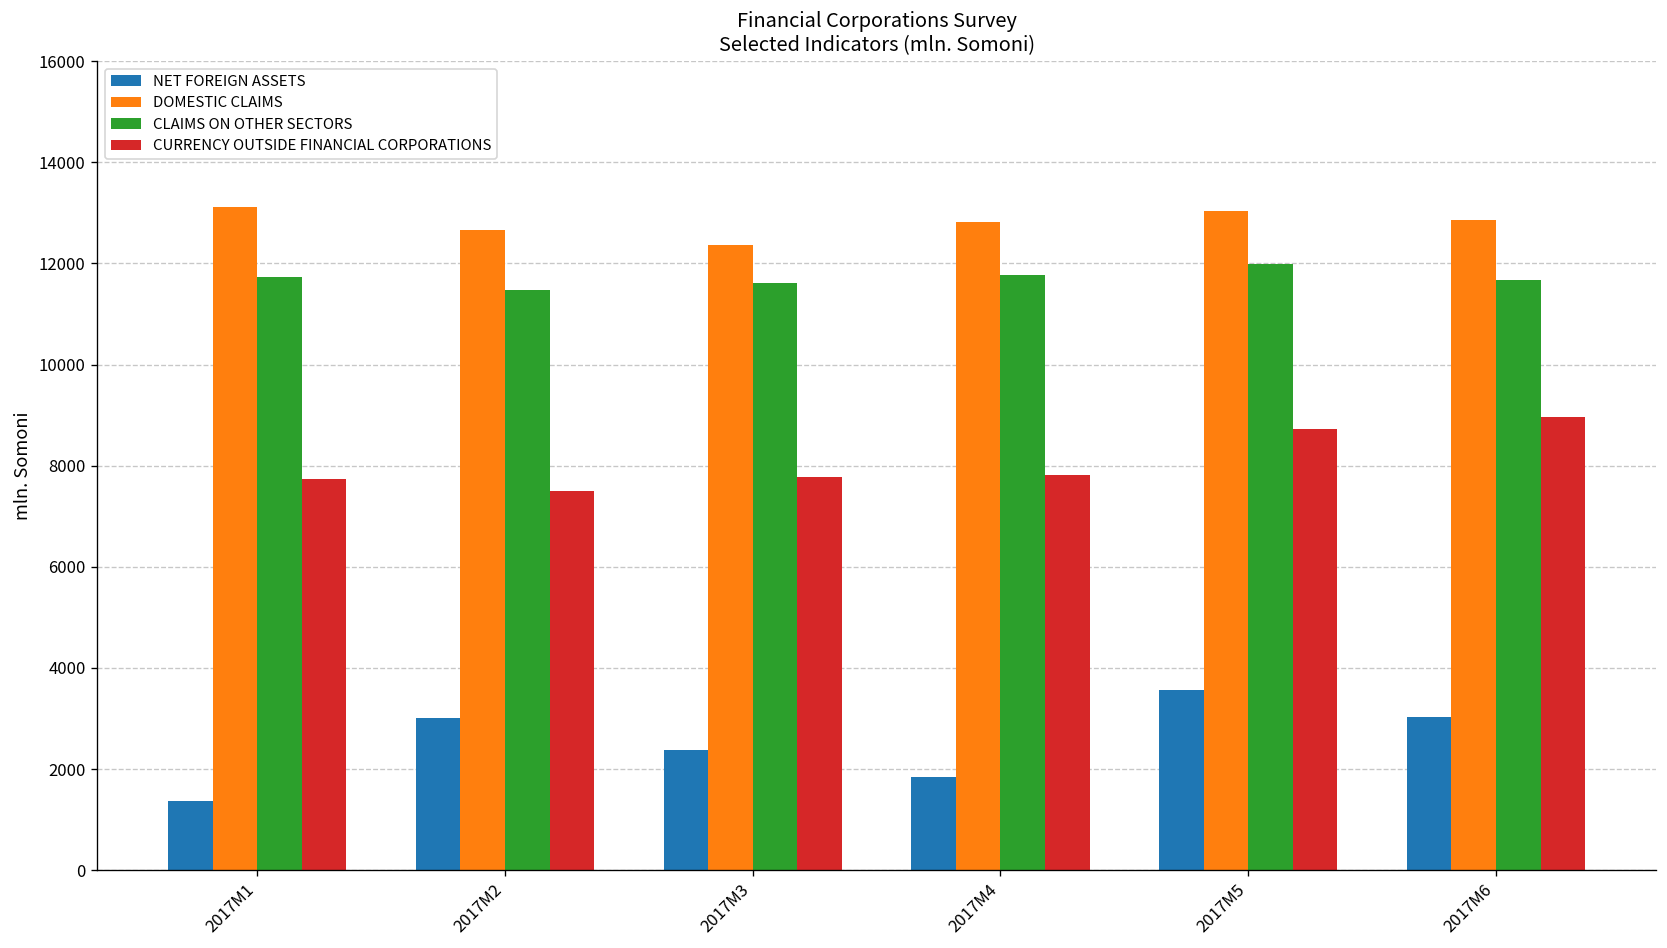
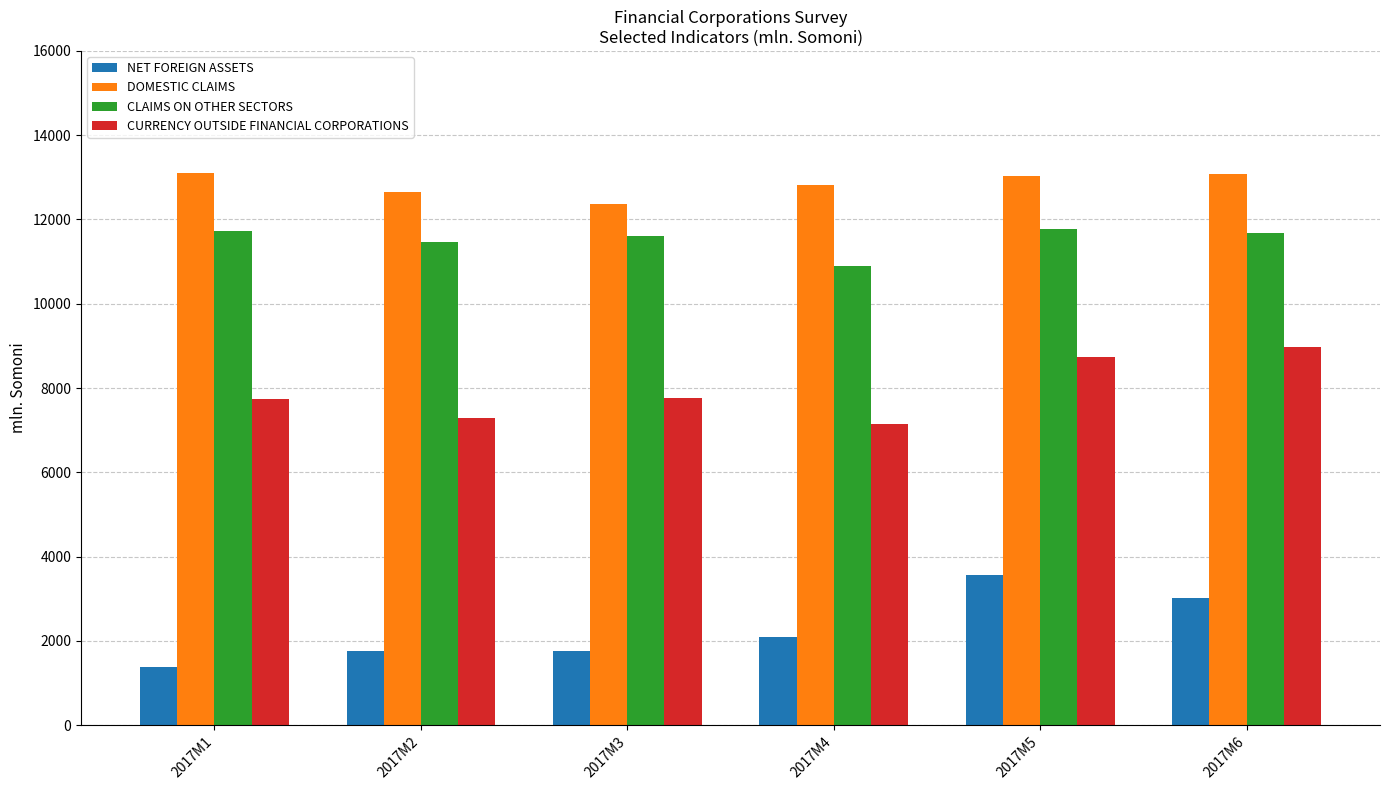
  {
    "NET FOREIGN ASSETS": {
      "2017M1": 1400,
-     "2017M2": 3000,
-     "2017M3": 2400,
-     "2017M4": 1800,
+     "2017M2": 1800,
+     "2017M3": 1700,
+     "2017M4": 2100,
      "2017M5": 3600,
      "2017M6": 3000
    },
    "DOMESTIC CLAIMS": {
      "2017M1": 13100,
      "2017M2": 12700,
      "2017M3": 12400,
      "2017M4": 12800,
      "2017M5": 13000,
-     "2017M6": 12900
+     "2017M6": 13100
    },
    "CLAIMS ON OTHER SECTORS": {
      "2017M1": 11700,
      "2017M2": 11500,
      "2017M3": 11600,
-     "2017M4": 11800,
-     "2017M5": 12000,
+     "2017M4": 10900,
+     "2017M5": 11800,
      "2017M6": 11700
    },
    "CURRENCY OUTSIDE FINANCIAL CORPORATIONS": {
      "2017M1": 7700,
-     "2017M2": 7500,
+     "2017M2": 7300,
      "2017M3": 7800,
-     "2017M4": 7800,
+     "2017M4": 7200,
      "2017M5": 8700,
      "2017M6": 9000
    }
  }
